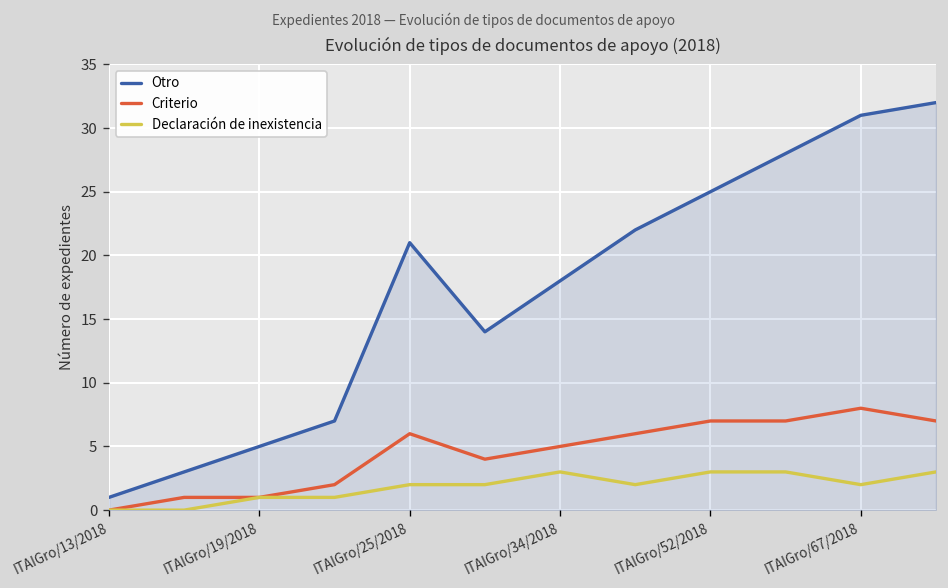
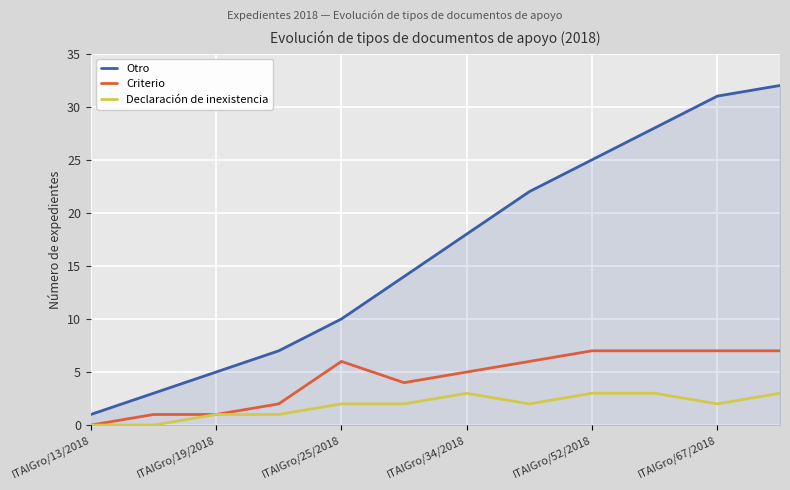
  {
    "Otro": {
      "ITAIGro/13/2018": 1,
      "ITAIGro/19/2018": 5,
-     "ITAIGro/25/2018": 21,
+     "ITAIGro/25/2018": 10,
      "ITAIGro/34/2018": 18,
      "ITAIGro/52/2018": 25,
      "ITAIGro/67/2018": 31
    },
    "Criterio": {
      "ITAIGro/25/2018": 6,
      "ITAIGro/34/2018": 5,
      "ITAIGro/52/2018": 7,
-     "ITAIGro/67/2018": 8
+     "ITAIGro/67/2018": 7
    },
    "Declaración de inexistencia": {
      "ITAIGro/25/2018": 2,
      "ITAIGro/34/2018": 3,
      "ITAIGro/52/2018": 3,
      "ITAIGro/67/2018": 2
    }
  }
